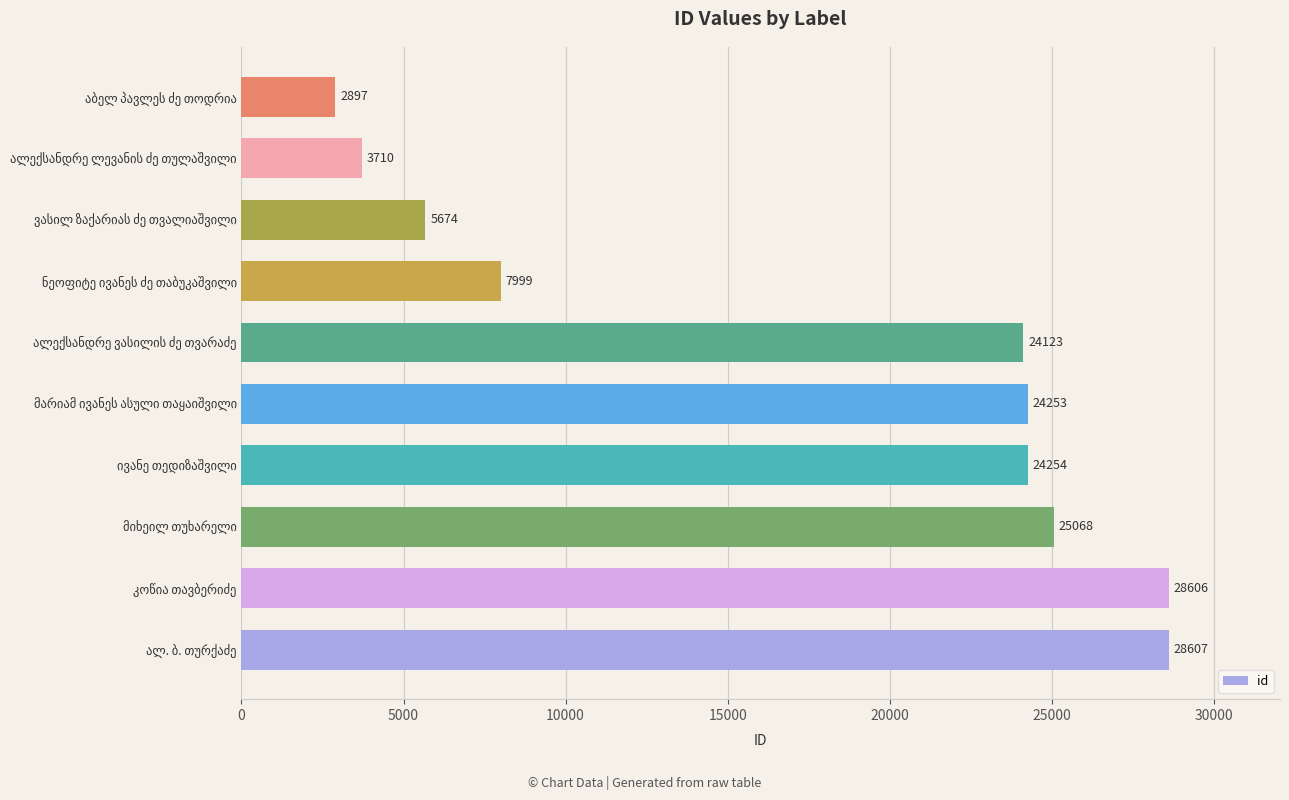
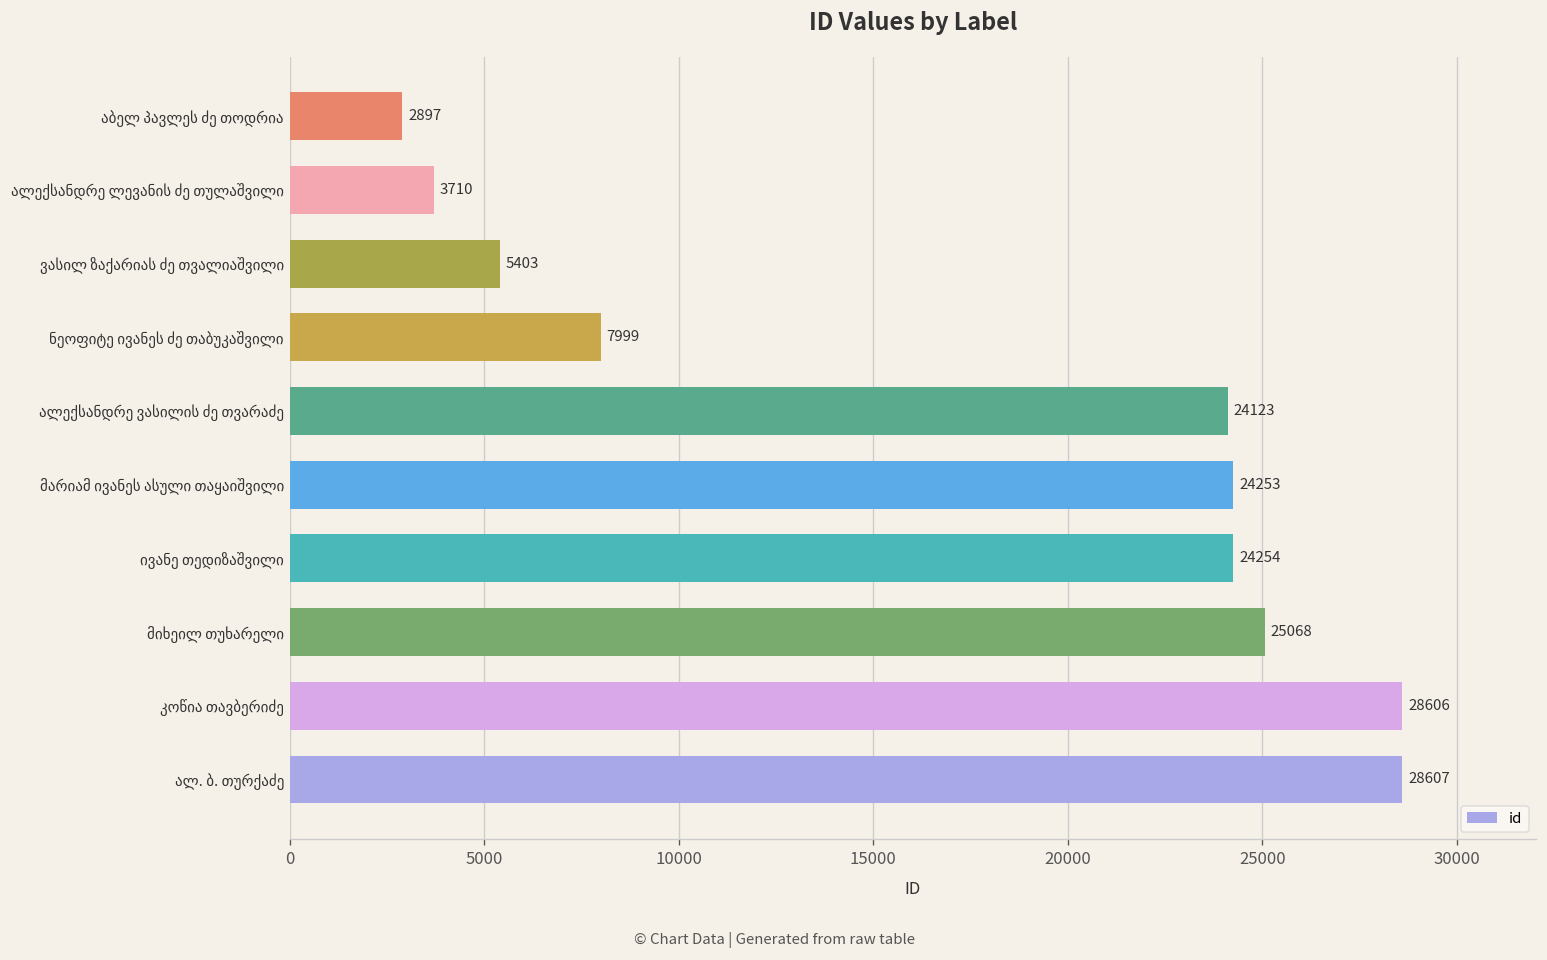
  {
    "აბელ პავლეს ძე თოდრია": 2897,
    "ალექსანდრე ლევანის ძე თულაშვილი": 3710,
-   "ვასილ ზაქარიას ძე თვალიაშვილი": 5674,
+   "ვასილ ზაქარიას ძე თვალიაშვილი": 5403,
    "ნეოფიტე ივანეს ძე თაბუკაშვილი": 7999,
    "ალექსანდრე ვასილის ძე თვარაძე": 24123,
    "მარიამ ივანეს ასული თაყაიშვილი": 24253,
    "ივანე თედიზაშვილი": 24254,
    "მიხეილ თუხარელი": 25068,
    "კოწია თავბერიძე": 28606,
    "ალ. ბ. თურქაძე": 28607
  }
